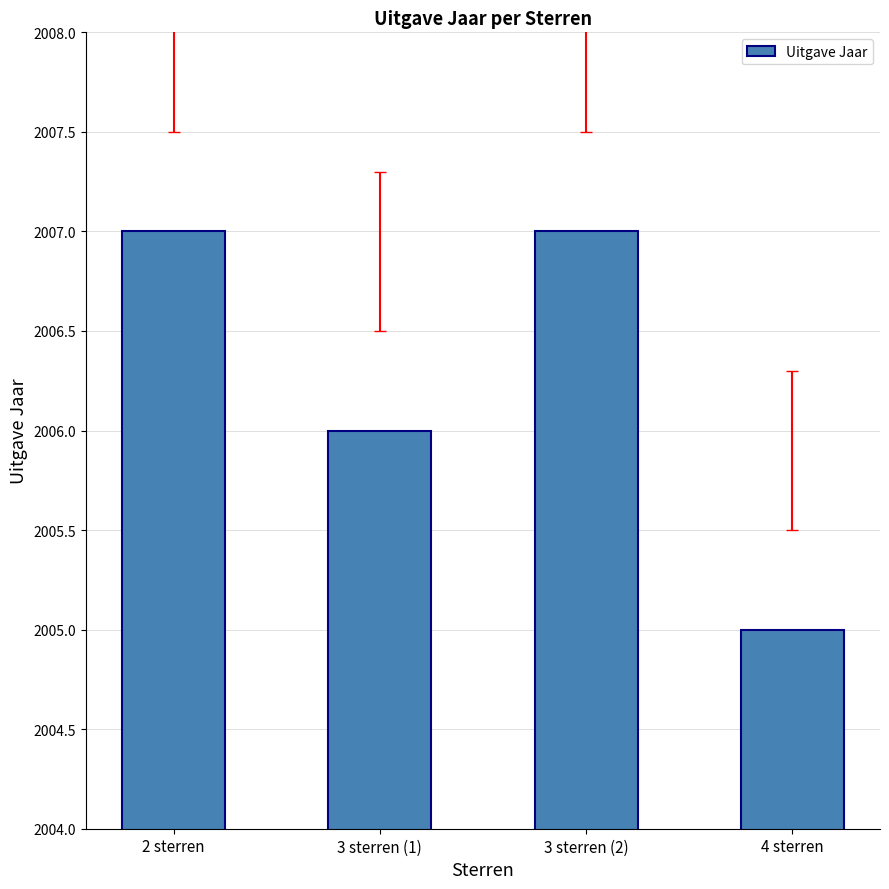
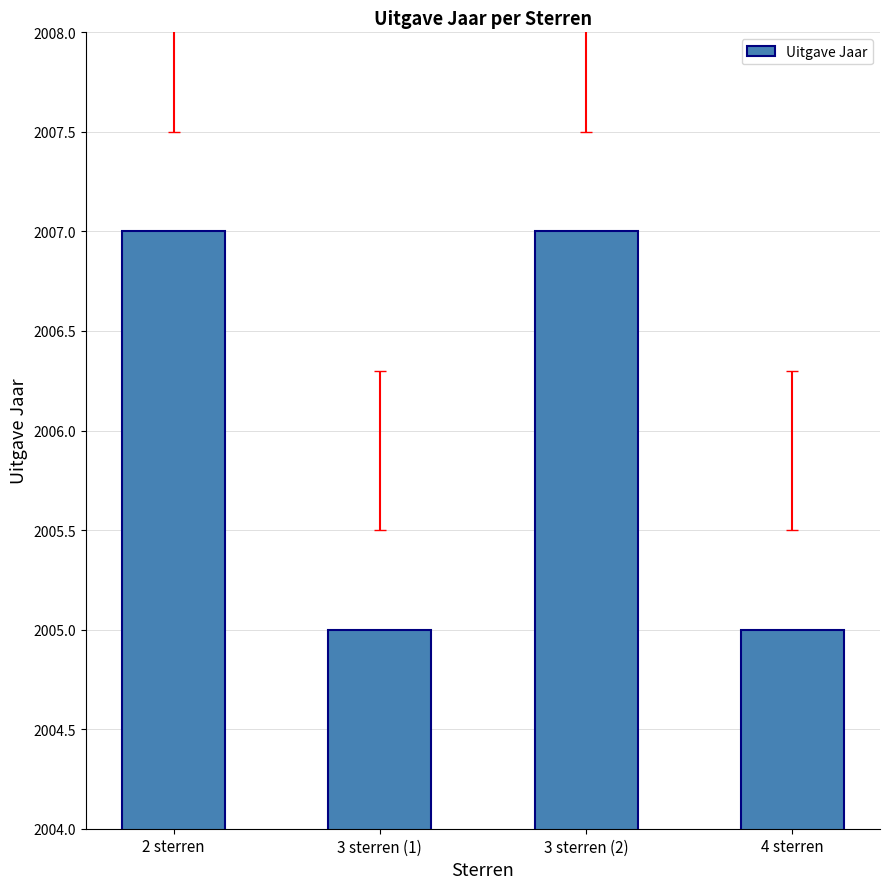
  {
    "Uitgave Jaar": {
      "2 sterren": 2007,
-     "3 sterren (1)": 2006,
+     "3 sterren (1)": 2005,
      "3 sterren (2)": 2007,
      "4 sterren": 2005
    }
  }
